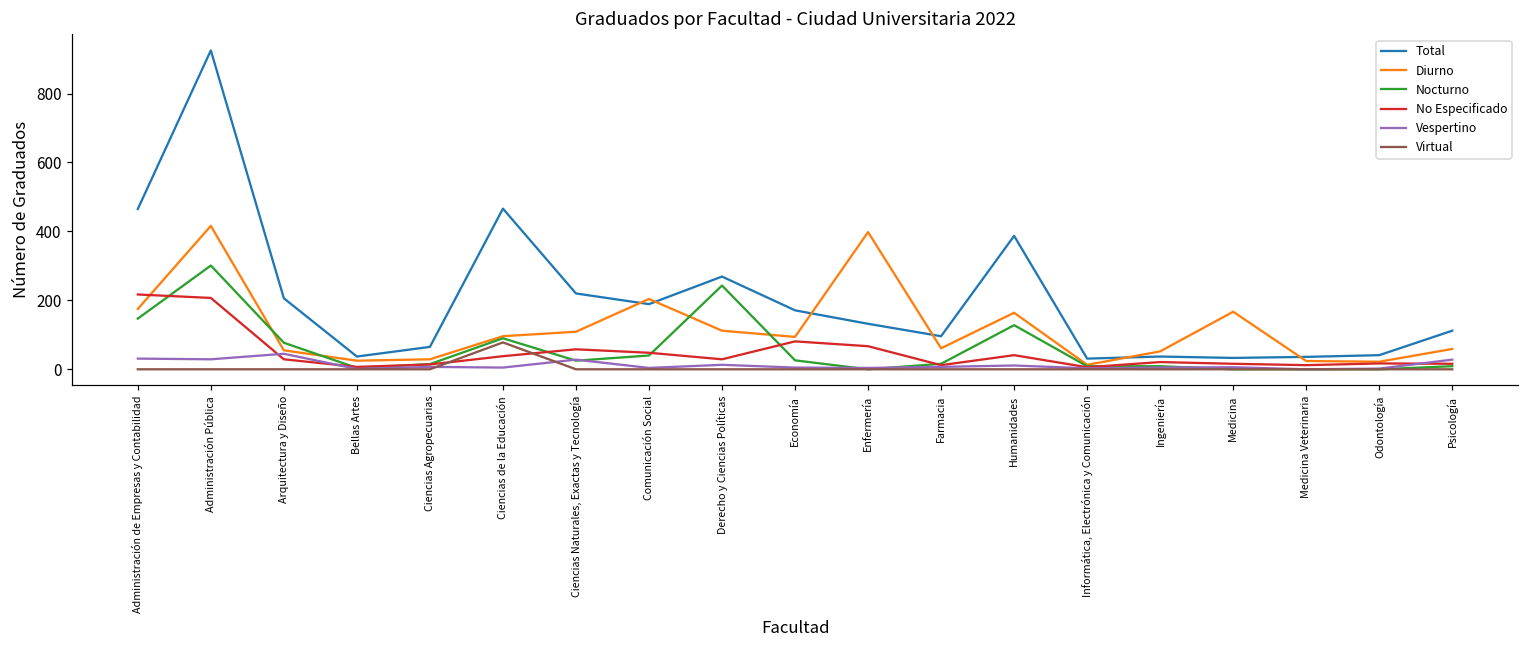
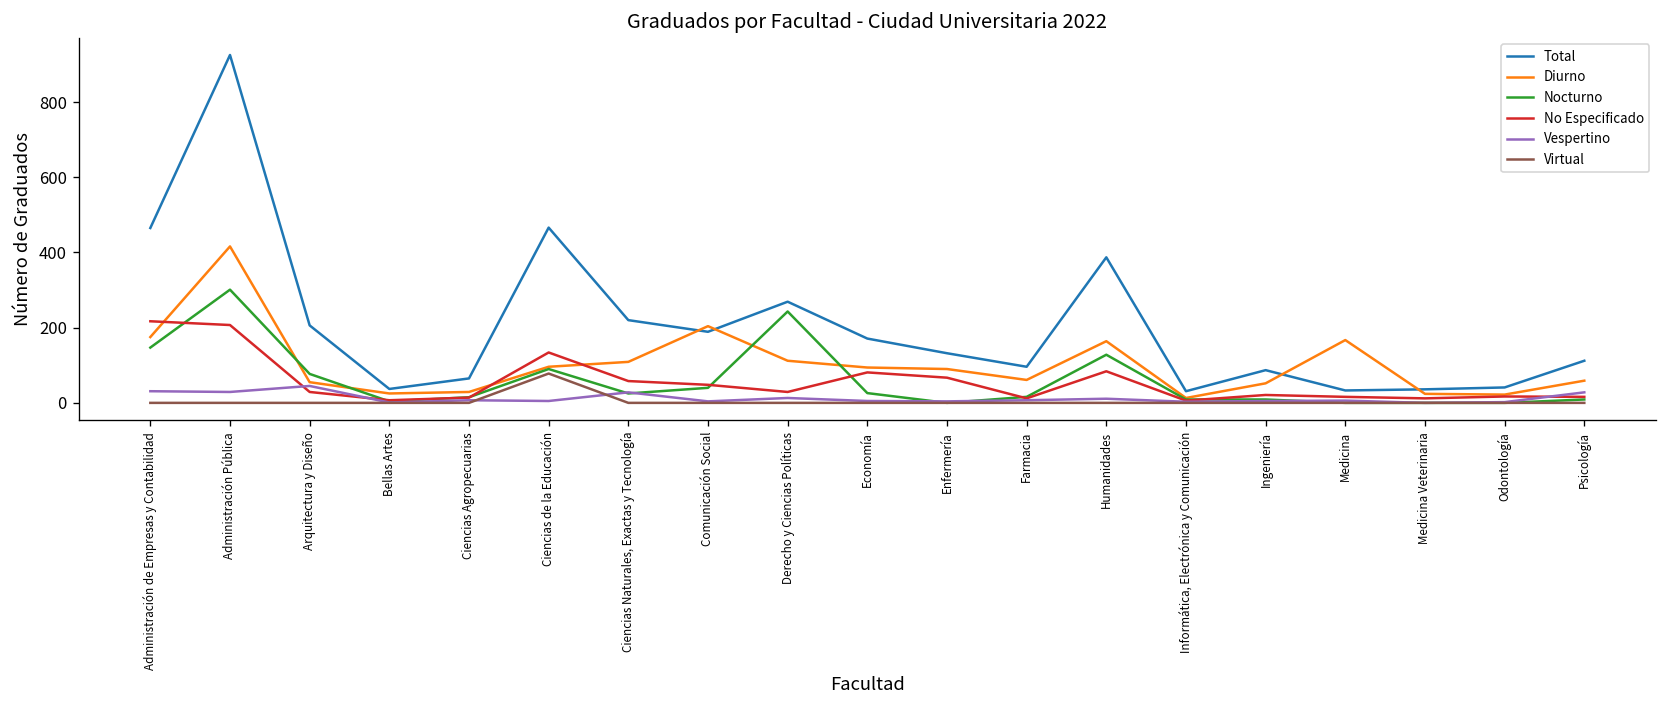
  {
    "Total": {
      "Administración de Empresas y Contabilidad": 470,
      "Administración Pública": 930,
      "Arquitectura y Diseño": 210,
      "Bellas Artes": 40,
      "Ciencias Agropecuarias": 70,
      "Ciencias de la Educación": 470,
      "Ciencias Naturales, Exactas y Tecnología": 220,
      "Comunicación Social": 190,
      "Derecho y Ciencias Políticas": 270,
      "Economía": 170,
      "Enfermería": 130,
      "Farmacia": 100,
      "Humanidades": 390,
      "Informática, Electrónica y Comunicación": 30,
-     "Ingeniería": 40,
+     "Ingeniería": 90,
      "Medicina": 30,
      "Medicina Veterinaria": 40,
      "Odontología": 40,
      "Psicología": 110
    },
    "Diurno": {
      "Administración de Empresas y Contabilidad": 180,
      "Administración Pública": 420,
      "Arquitectura y Diseño": 60,
      "Bellas Artes": 30,
      "Ciencias Agropecuarias": 30,
      "Ciencias Naturales, Exactas y Tecnología": 110,
      "Comunicación Social": 200,
      "Derecho y Ciencias Políticas": 110,
      "Economía": 90,
-     "Enfermería": 400,
+     "Enfermería": 90,
      "Farmacia": 60,
      "Humanidades": 160,
      "Ingeniería": 50,
      "Medicina": 170,
      "Medicina Veterinaria": 20,
      "Psicología": 60
    },
    "Nocturno": {
      "Administración de Empresas y Contabilidad": 150,
      "Administración Pública": 300,
      "Arquitectura y Diseño": 80,
      "Derecho y Ciencias Políticas": 240,
      "Economía": 30,
      "Humanidades": 130
    },
    "No Especificado": {
      "Administración de Empresas y Contabilidad": 220,
      "Administración Pública": 210,
      "Arquitectura y Diseño": 30,
-     "Ciencias de la Educación": 40,
+     "Ciencias de la Educación": 130,
      "Ciencias Naturales, Exactas y Tecnología": 60,
      "Derecho y Ciencias Políticas": 30,
      "Economía": 80,
      "Enfermería": 70,
-     "Humanidades": 40,
+     "Humanidades": 80,
      "Ingeniería": 20,
      "Medicina": 20,
      "Medicina Veterinaria": 10
    },
    "Vespertino": {
      "Administración de Empresas y Contabilidad": 30,
      "Administración Pública": 30,
      "Arquitectura y Diseño": 50,
      "Ciencias de la Educación": 10,
      "Derecho y Ciencias Políticas": 10,
      "Humanidades": 10,
      "Psicología": 30
    },
    "Virtual": {
      "Administración de Empresas y Contabilidad": 0,
      "Administración Pública": 0,
      "Arquitectura y Diseño": 0,
      "Ciencias de la Educación": 80,
      "Ciencias Naturales, Exactas y Tecnología": 0,
      "Derecho y Ciencias Políticas": 0,
      "Humanidades": 0,
      "Psicología": 0
    }
  }
